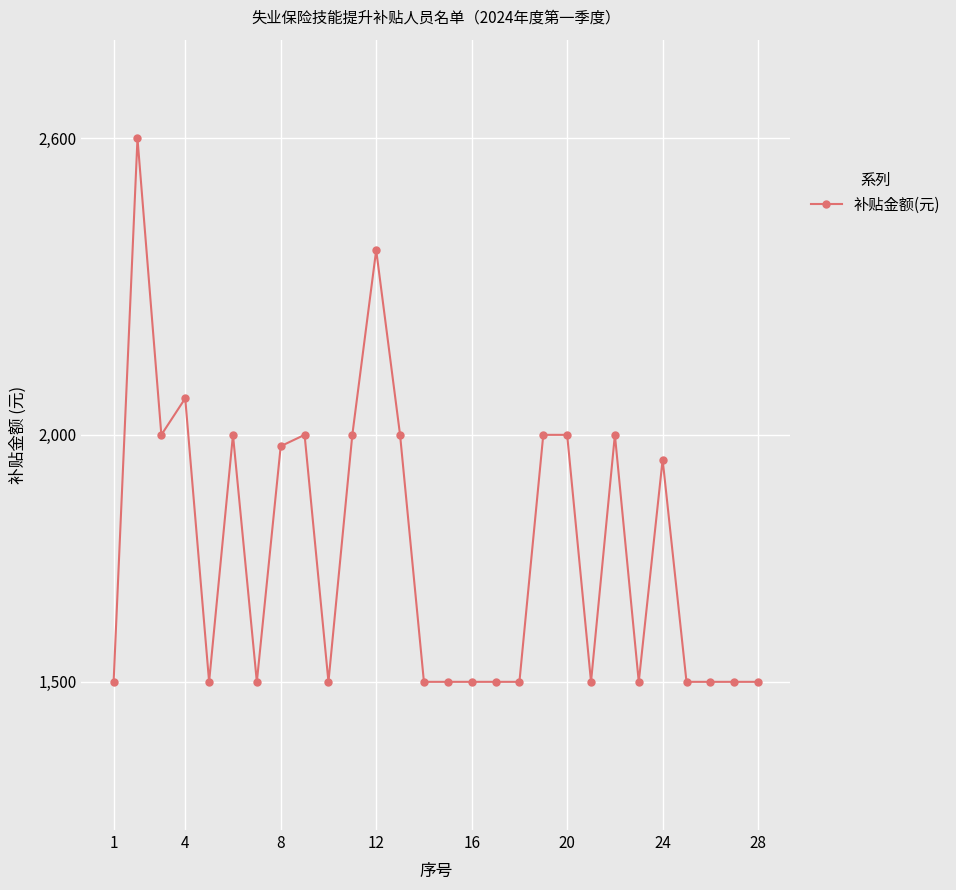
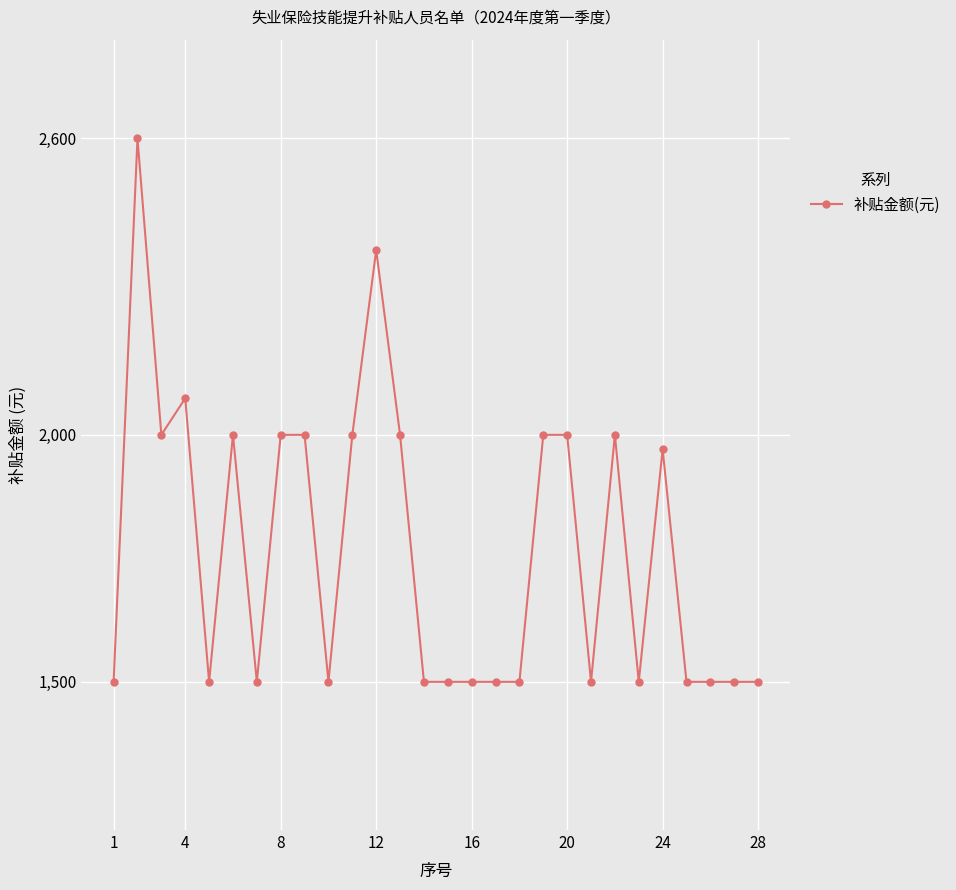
  {
    "1": "1,500",
    "4": "2,070",
-   "8": "1,980",
+   "8": "2,000",
    "12": "2,370",
    "16": "1,500",
    "20": "2,000",
-   "24": "1,950",
+   "24": "1,970",
    "28": "1,500"
  }
